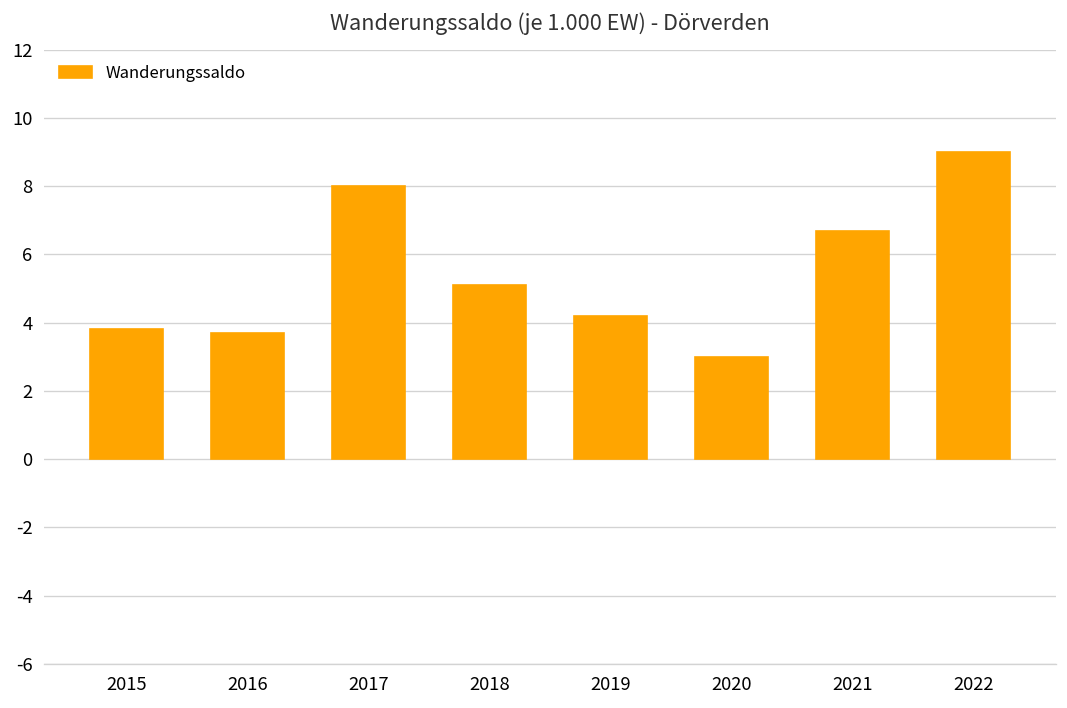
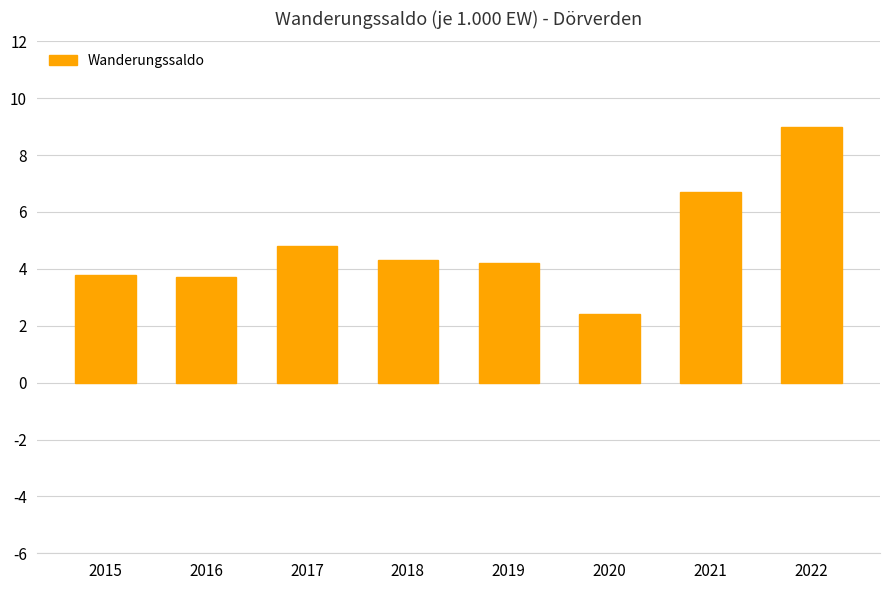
  {
    "2015": 3.8,
    "2016": 3.7,
-   "2017": 8.0,
-   "2018": 5.1,
+   "2017": 4.8,
+   "2018": 4.3,
    "2019": 4.2,
-   "2020": 3.0,
+   "2020": 2.4,
    "2021": 6.7,
    "2022": 9.0
  }
